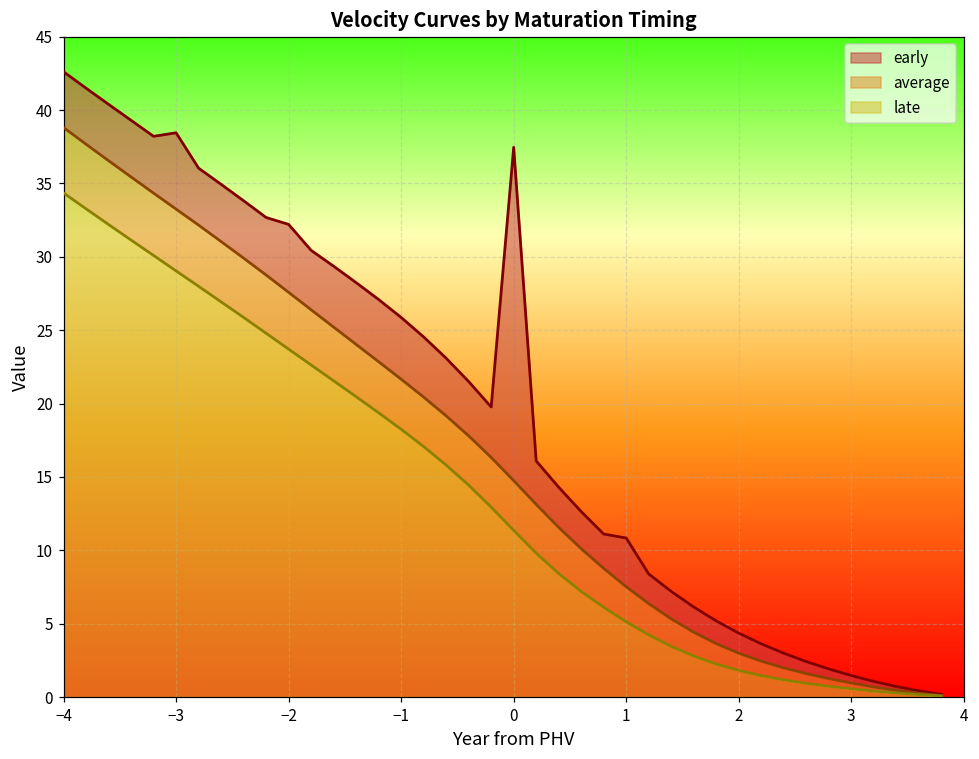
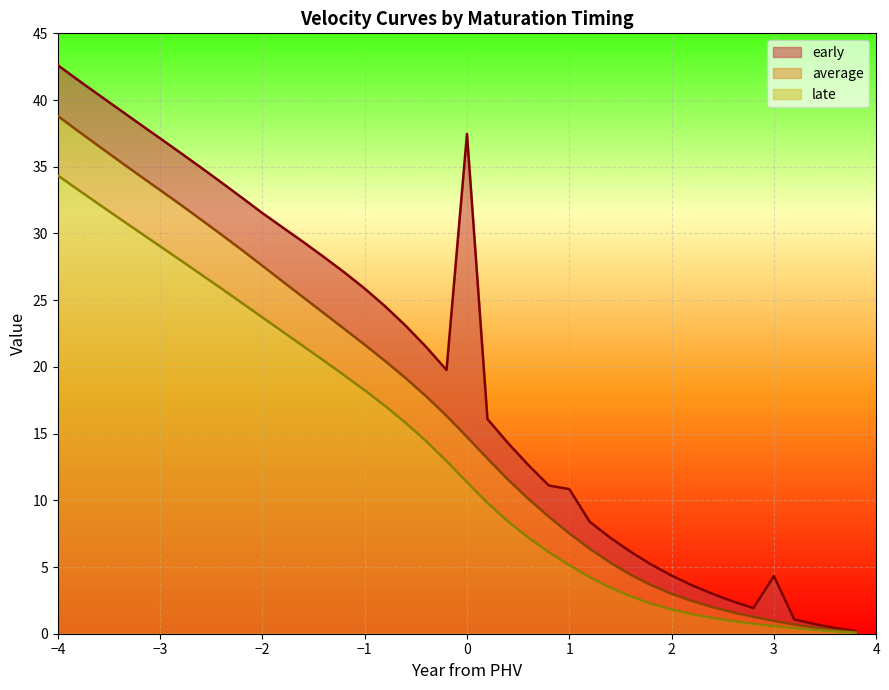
  {
    "early": {
      "−4": 42.6,
-     "−3": 38.5,
-     "−2": 32.2,
+     "−3": 37.1,
+     "−2": 31.5,
      "−1": 25.9,
      "0": 37.5,
      "1": 10.8,
      "2": 4.4,
-     "3": 1.5
+     "3": 4.3
    }
  }
